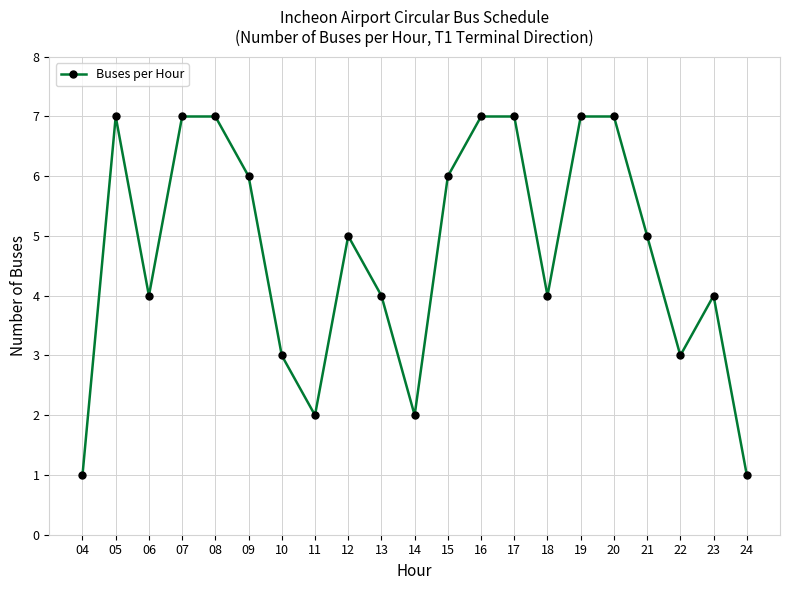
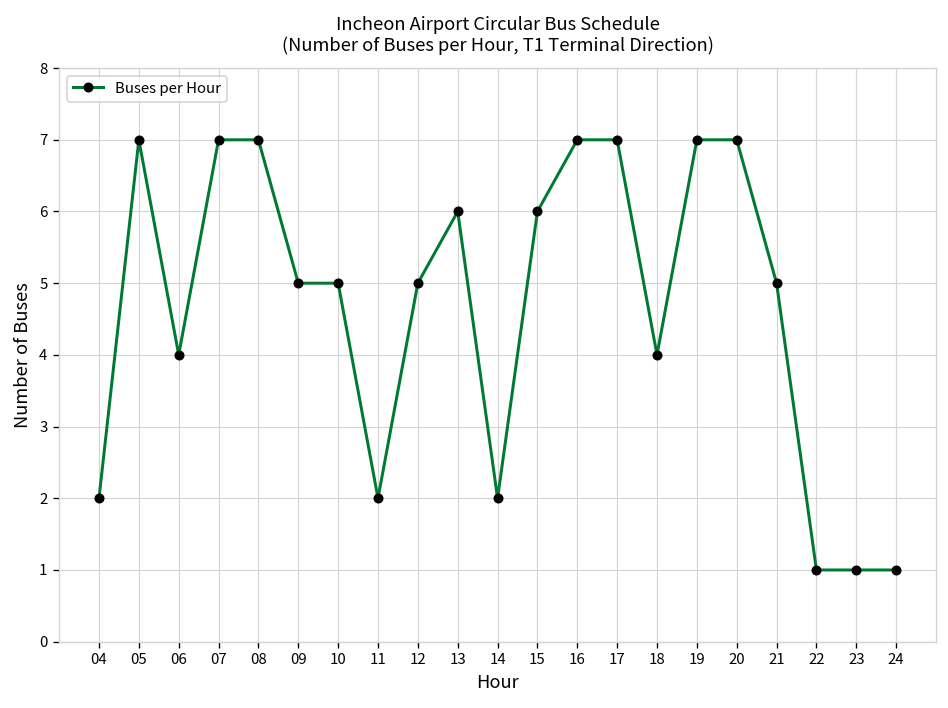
  {
-   "04": 1,
+   "04": 2,
    "05": 7,
    "06": 4,
    "07": 7,
    "08": 7,
-   "09": 6,
-   "10": 3,
+   "09": 5,
+   "10": 5,
    "11": 2,
    "12": 5,
-   "13": 4,
+   "13": 6,
    "14": 2,
    "15": 6,
    "16": 7,
    "17": 7,
    "18": 4,
    "19": 7,
    "20": 7,
    "21": 5,
-   "22": 3,
-   "23": 4,
+   "22": 1,
+   "23": 1,
    "24": 1
  }
